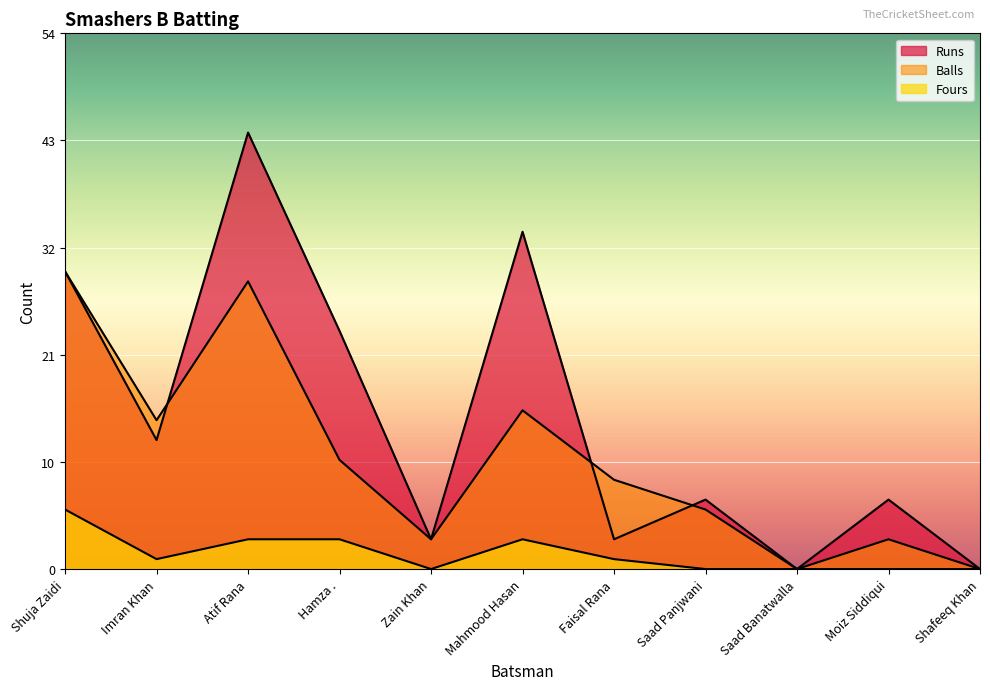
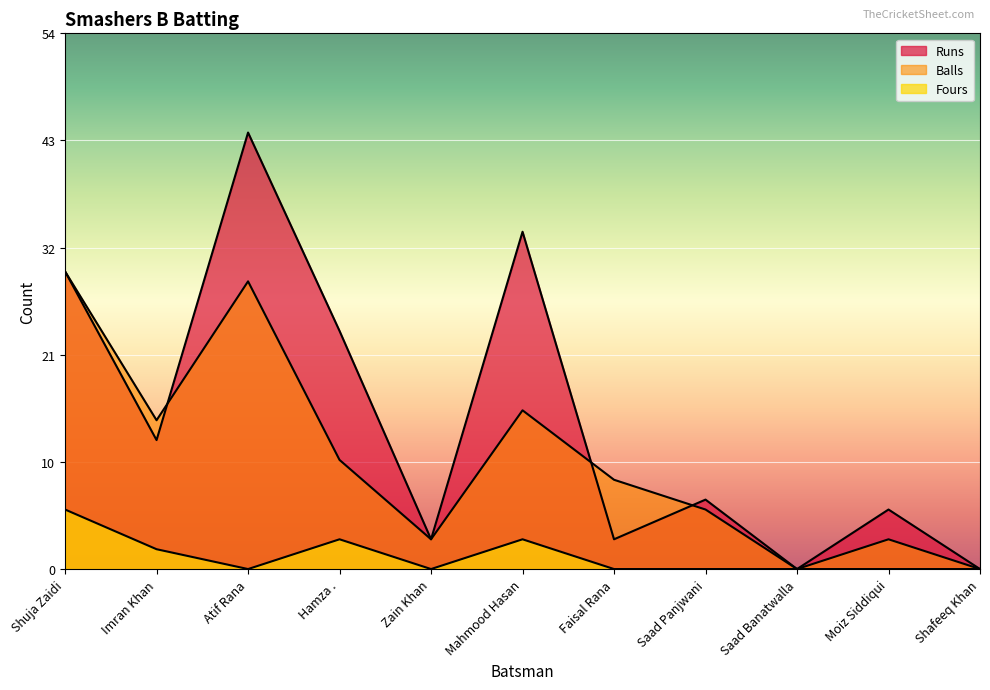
  {
    "Runs": {
      "Imran Khan": 13,
      "Atif Rana": 44,
      "Hamza .": 24,
      "Mahmood Hasan": 34,
      "Faisal Rana": 3,
      "Saad Panjwani": 7,
-     "Moiz Siddiqui": 7
+     "Moiz Siddiqui": 6
    },
    "Balls": {
      "Imran Khan": 15,
      "Atif Rana": 29,
      "Hamza .": 11,
      "Mahmood Hasan": 16,
      "Faisal Rana": 9,
      "Saad Panjwani": 6,
      "Moiz Siddiqui": 3
    },
    "Fours": {
      "Shuja Zaidi": 6,
-     "Imran Khan": 1,
-     "Atif Rana": 3,
+     "Imran Khan": 2,
+     "Atif Rana": 0,
      "Hamza .": 3,
      "Zain Khan": 0,
      "Mahmood Hasan": 3,
-     "Faisal Rana": 1,
+     "Faisal Rana": 0,
      "Saad Panjwani": 0,
      "Moiz Siddiqui": 0
    }
  }
